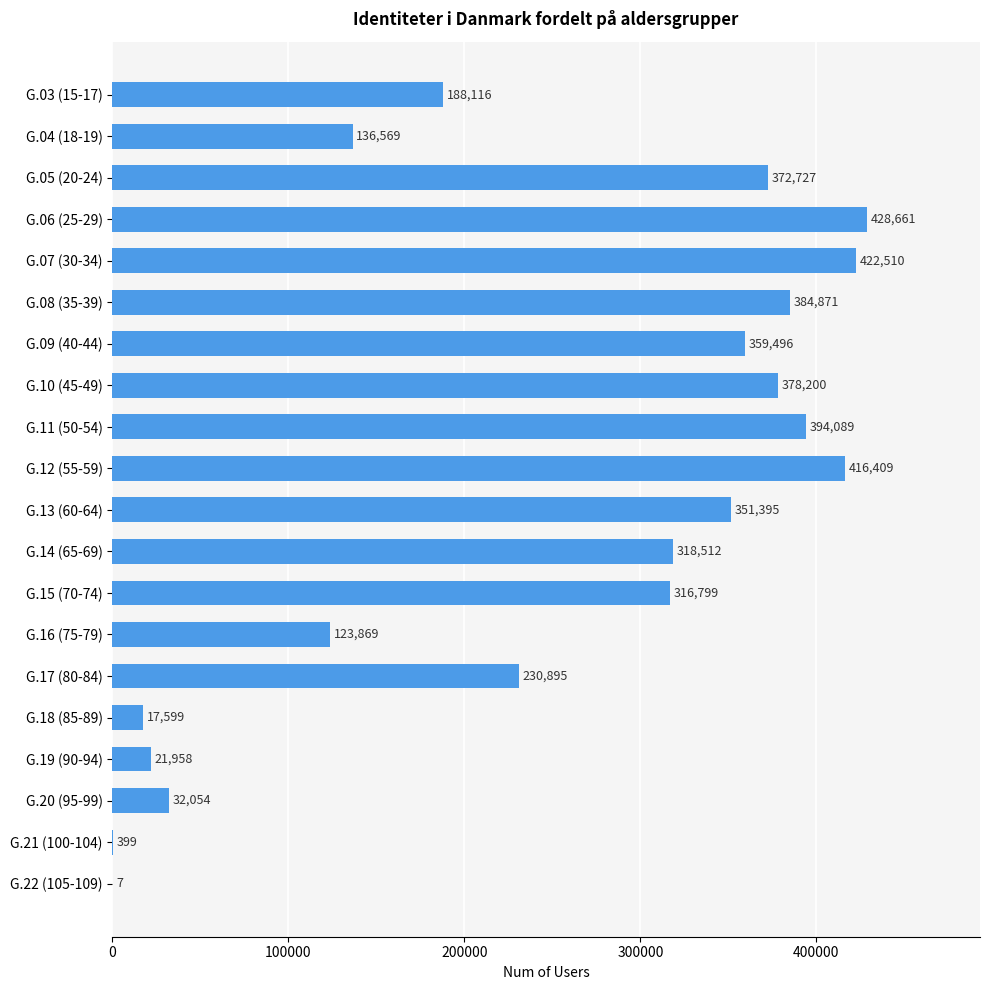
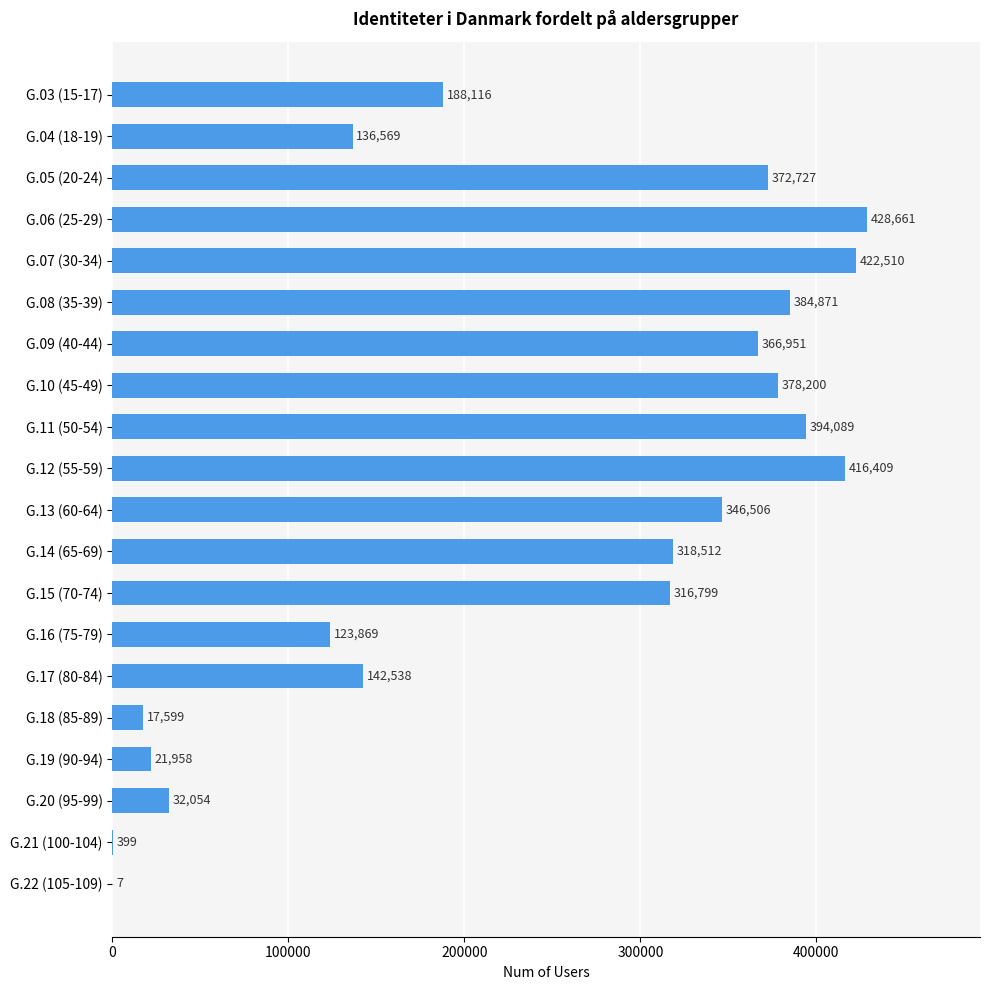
  {
    "G.03 (15-17)": "188,116",
    "G.04 (18-19)": "136,569",
    "G.05 (20-24)": "372,727",
    "G.06 (25-29)": "428,661",
    "G.07 (30-34)": "422,510",
    "G.08 (35-39)": "384,871",
-   "G.09 (40-44)": "359,496",
+   "G.09 (40-44)": "366,951",
    "G.10 (45-49)": "378,200",
    "G.11 (50-54)": "394,089",
    "G.12 (55-59)": "416,409",
-   "G.13 (60-64)": "351,395",
+   "G.13 (60-64)": "346,506",
    "G.14 (65-69)": "318,512",
    "G.15 (70-74)": "316,799",
    "G.16 (75-79)": "123,869",
-   "G.17 (80-84)": "230,895",
+   "G.17 (80-84)": "142,538",
    "G.18 (85-89)": "17,599",
    "G.19 (90-94)": "21,958",
    "G.20 (95-99)": "32,054",
    "G.21 (100-104)": "399",
    "G.22 (105-109)": "7"
  }
